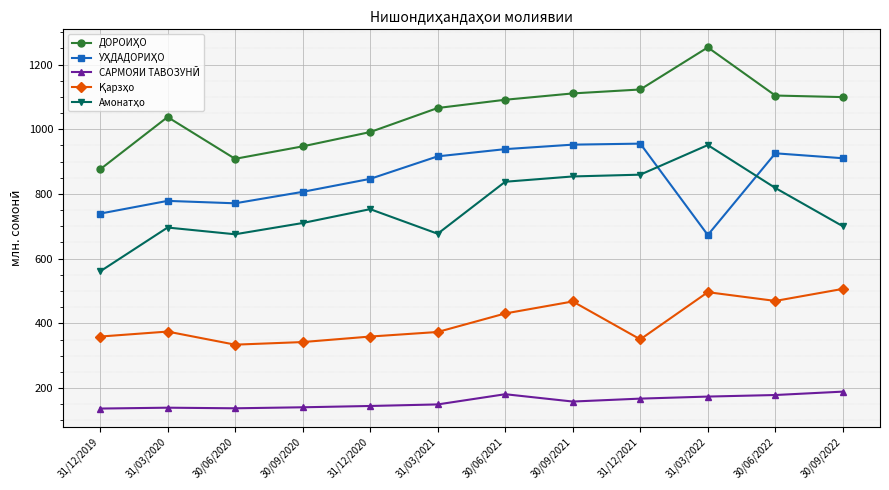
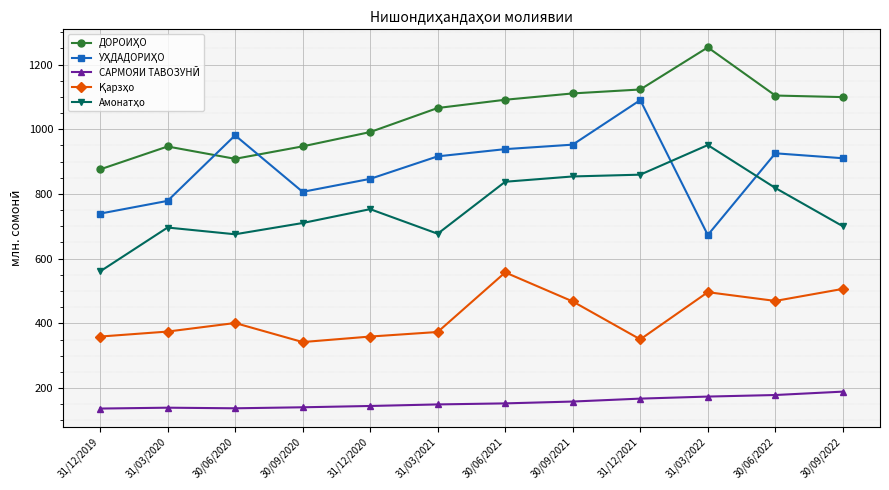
  {
    "ДОРОИҲО": {
      "31/12/2019": 880,
-     "31/03/2020": 1040,
+     "31/03/2020": 950,
      "30/06/2020": 910,
      "30/09/2020": 950,
      "31/12/2020": 990,
      "31/03/2021": 1070,
      "30/06/2021": 1090,
      "30/09/2021": 1110,
      "31/12/2021": 1120,
      "31/03/2022": 1250,
      "30/06/2022": 1100,
      "30/09/2022": 1100
    },
    "УҲДАДОРИҲО": {
      "31/12/2019": 740,
      "31/03/2020": 780,
-     "30/06/2020": 770,
+     "30/06/2020": 980,
      "30/09/2020": 810,
      "31/12/2020": 850,
      "31/03/2021": 920,
      "30/06/2021": 940,
      "30/09/2021": 950,
-     "31/12/2021": 960,
+     "31/12/2021": 1090,
      "31/03/2022": 670,
      "30/06/2022": 930,
      "30/09/2022": 910
    },
    "САРМОЯИ ТАВОЗУНӢ": {
      "31/12/2019": 140,
      "31/03/2020": 140,
      "30/06/2020": 140,
      "30/09/2020": 140,
      "31/12/2020": 140,
      "31/03/2021": 150,
-     "30/06/2021": 180,
+     "30/06/2021": 150,
      "30/09/2021": 160,
      "31/12/2021": 170,
      "31/03/2022": 170,
      "30/06/2022": 180,
      "30/09/2022": 190
    },
    "Қарзҳо": {
      "31/12/2019": 360,
      "31/03/2020": 370,
-     "30/06/2020": 330,
+     "30/06/2020": 400,
      "30/09/2020": 340,
      "31/12/2020": 360,
      "31/03/2021": 370,
-     "30/06/2021": 430,
+     "30/06/2021": 560,
      "30/09/2021": 470,
      "31/12/2021": 350,
      "31/03/2022": 500,
      "30/06/2022": 470,
      "30/09/2022": 510
    },
    "Амонатҳо": {
      "31/12/2019": 560,
      "31/03/2020": 700,
      "30/06/2020": 680,
      "30/09/2020": 710,
      "31/12/2020": 750,
      "31/03/2021": 680,
      "30/06/2021": 840,
      "30/09/2021": 850,
      "31/12/2021": 860,
      "31/03/2022": 950,
      "30/06/2022": 820,
      "30/09/2022": 700
    }
  }
